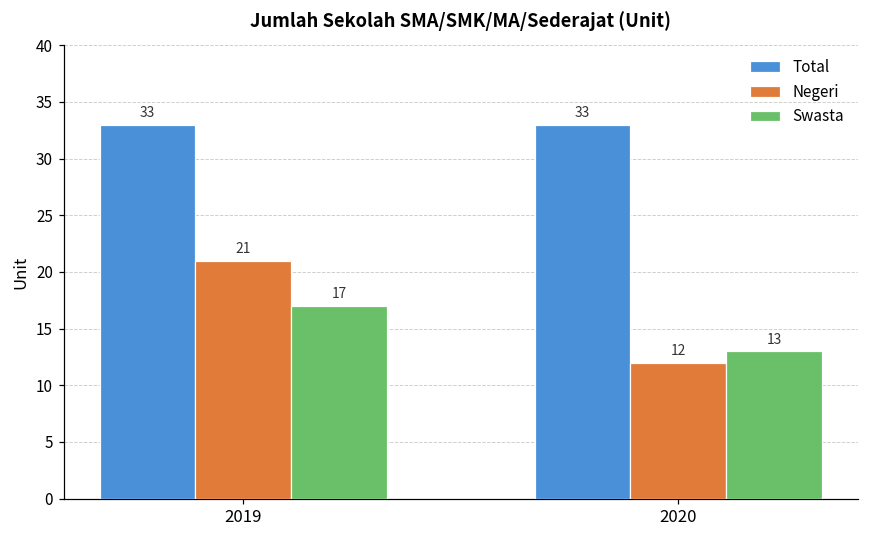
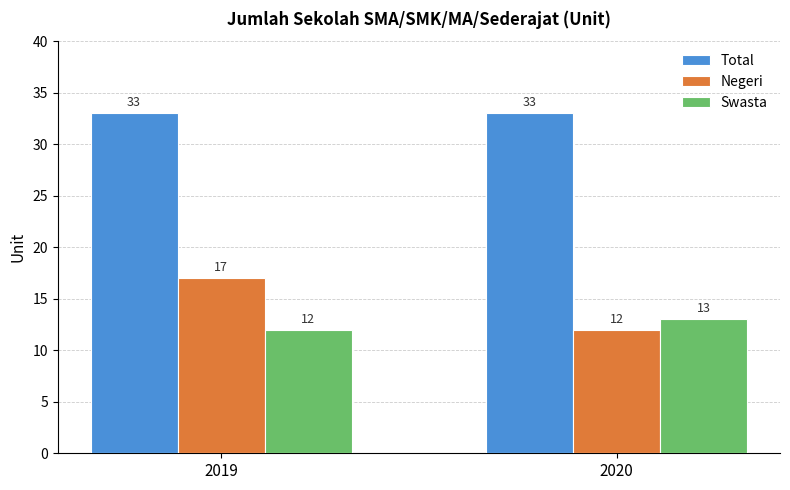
  {
    "Total": {
      "2019": 33,
      "2020": 33
    },
    "Negeri": {
-     "2019": 21,
+     "2019": 17,
      "2020": 12
    },
    "Swasta": {
-     "2019": 17,
+     "2019": 12,
      "2020": 13
    }
  }
